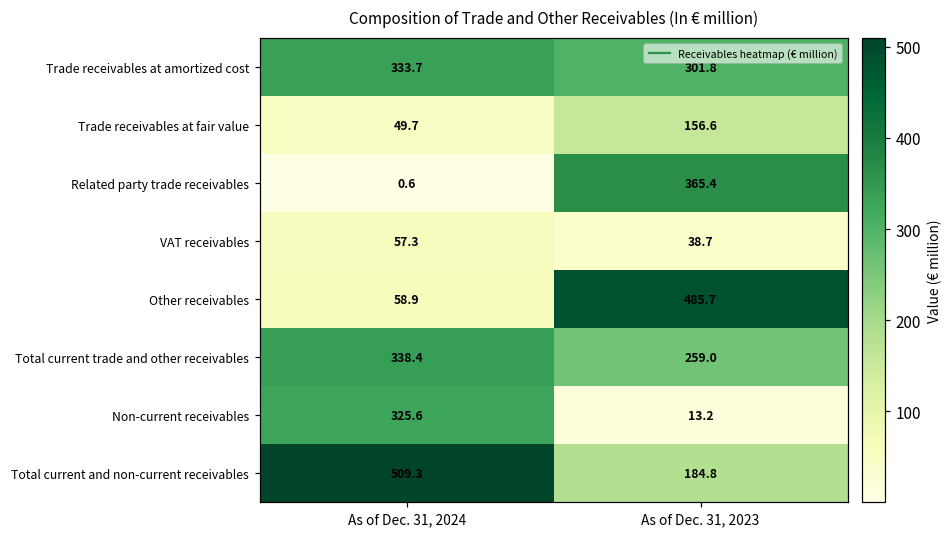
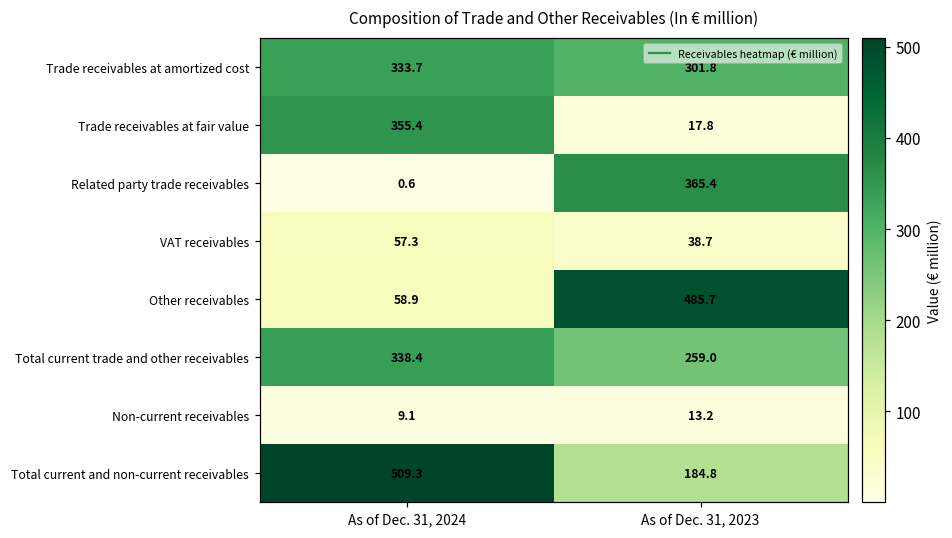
  {
    "Trade receivables at amortized cost": {
      "As of Dec. 31, 2024": 333.7
    },
    "Trade receivables at fair value": {
-     "As of Dec. 31, 2024": 49.7,
-     "As of Dec. 31, 2023": 156.6
+     "As of Dec. 31, 2024": 355.4,
+     "As of Dec. 31, 2023": 17.8
    },
    "Related party trade receivables": {
      "As of Dec. 31, 2024": 0.6,
      "As of Dec. 31, 2023": 365.4
    },
    "VAT receivables": {
      "As of Dec. 31, 2024": 57.3,
      "As of Dec. 31, 2023": 38.7
    },
    "Other receivables": {
      "As of Dec. 31, 2024": 58.9,
      "As of Dec. 31, 2023": 485.7
    },
    "Total current trade and other receivables": {
      "As of Dec. 31, 2024": 338.4,
      "As of Dec. 31, 2023": 259.0
    },
    "Non-current receivables": {
-     "As of Dec. 31, 2024": 325.6,
+     "As of Dec. 31, 2024": 9.1,
      "As of Dec. 31, 2023": 13.2
    },
    "Total current and non-current receivables": {
      "As of Dec. 31, 2024": 509.3,
      "As of Dec. 31, 2023": 184.8
    }
  }
